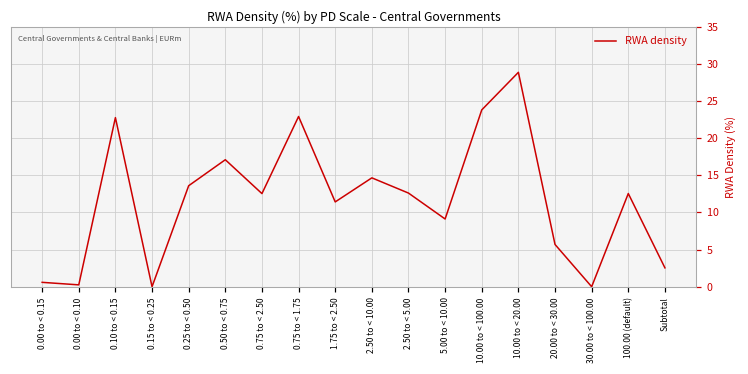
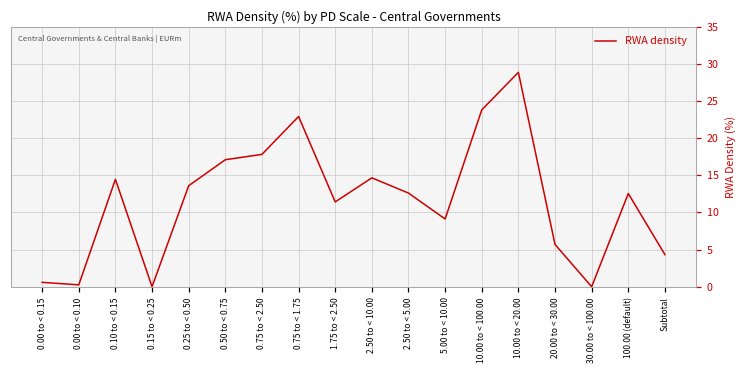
  {
    "0.00 to < 0.15": 1,
    "0.00 to < 0.10": 0,
-   "0.10 to < 0.15": 23,
+   "0.10 to < 0.15": 14,
    "0.15 to < 0.25": 0,
    "0.25 to < 0.50": 14,
    "0.50 to < 0.75": 17,
-   "0.75 to < 2.50": 13,
+   "0.75 to < 2.50": 18,
    "0.75 to < 1.75": 23,
    "1.75 to < 2.50": 11,
    "2.50 to < 10.00": 15,
    "2.50 to < 5.00": 13,
    "5.00 to < 10.00": 9,
    "10.00 to < 100.00": 24,
    "10.00 to < 20.00": 29,
    "20.00 to < 30.00": 6,
    "30.00 to < 100.00": 0,
    "100.00 (default)": 13,
-   "Subtotal": 3
+   "Subtotal": 4
  }
